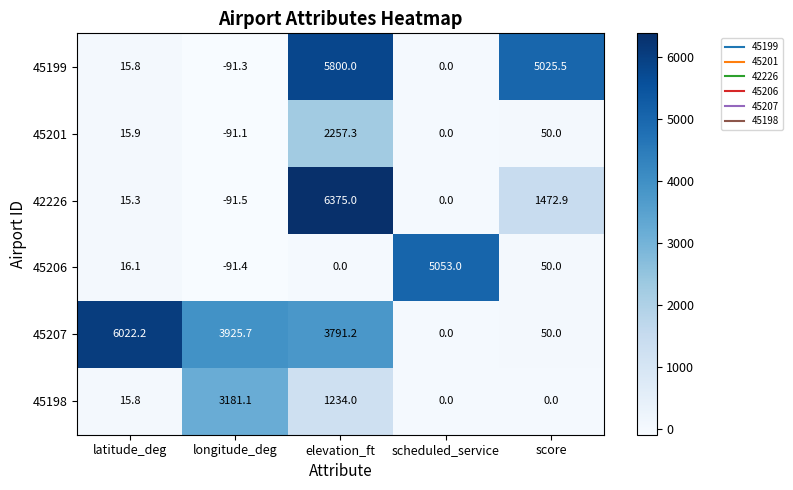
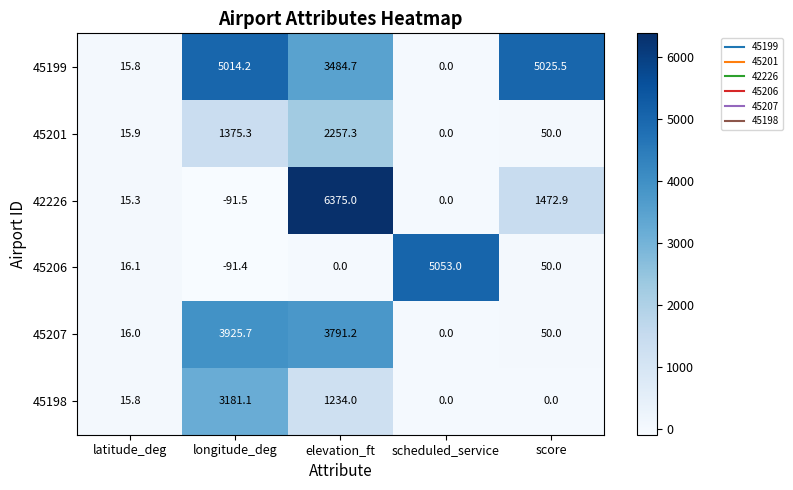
  {
    "45199": {
      "latitude_deg": 15.8,
-     "longitude_deg": -91.3,
-     "elevation_ft": 5800.0,
+     "longitude_deg": 5014.2,
+     "elevation_ft": 3484.7,
      "scheduled_service": 0.0,
      "score": 5025.5
    },
    "45201": {
      "latitude_deg": 15.9,
-     "longitude_deg": -91.1,
+     "longitude_deg": 1375.3,
      "elevation_ft": 2257.3,
      "scheduled_service": 0.0,
      "score": 50.0
    },
    "42226": {
      "latitude_deg": 15.3,
      "longitude_deg": -91.5,
      "elevation_ft": 6375.0,
      "scheduled_service": 0.0,
      "score": 1472.9
    },
    "45206": {
      "latitude_deg": 16.1,
      "longitude_deg": -91.4,
      "elevation_ft": 0.0,
      "scheduled_service": 5053.0,
      "score": 50.0
    },
    "45207": {
-     "latitude_deg": 6022.2,
+     "latitude_deg": 16.0,
      "longitude_deg": 3925.7,
      "elevation_ft": 3791.2,
      "scheduled_service": 0.0,
      "score": 50.0
    },
    "45198": {
      "latitude_deg": 15.8,
      "longitude_deg": 3181.1,
      "elevation_ft": 1234.0,
      "scheduled_service": 0.0,
      "score": 0.0
    }
  }
